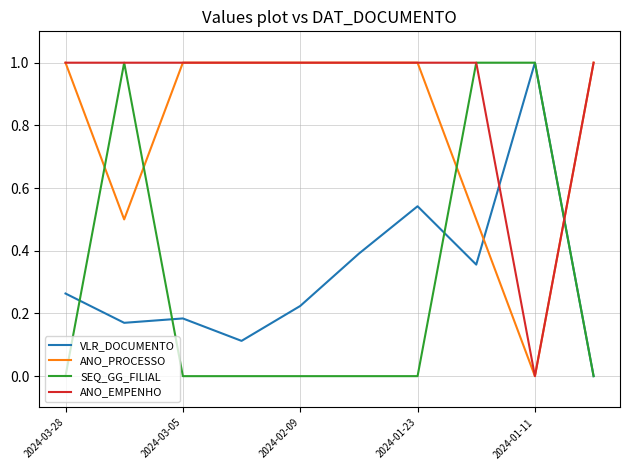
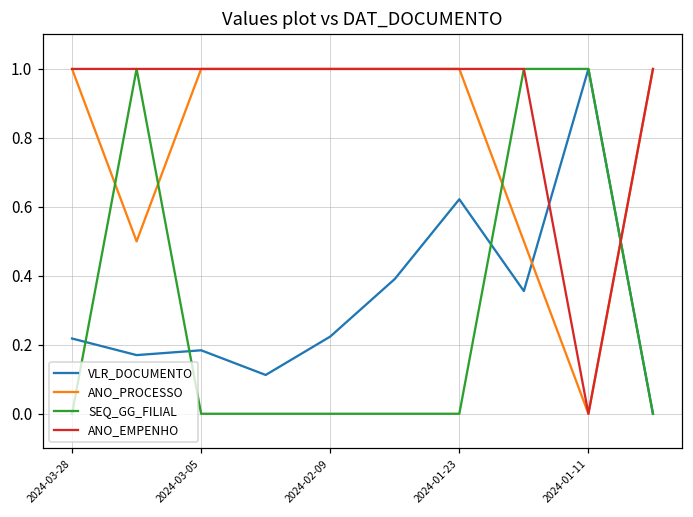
  {
    "VLR_DOCUMENTO": {
-     "2024-03-28": 0.26,
+     "2024-03-28": 0.22,
      "2024-03-05": 0.18,
      "2024-02-09": 0.22,
-     "2024-01-23": 0.54
+     "2024-01-23": 0.62
    },
    "SEQ_GG_FILIAL": {
      "2024-03-05": 0.00,
      "2024-02-09": 0.00,
      "2024-01-23": 0.00
    }
  }
